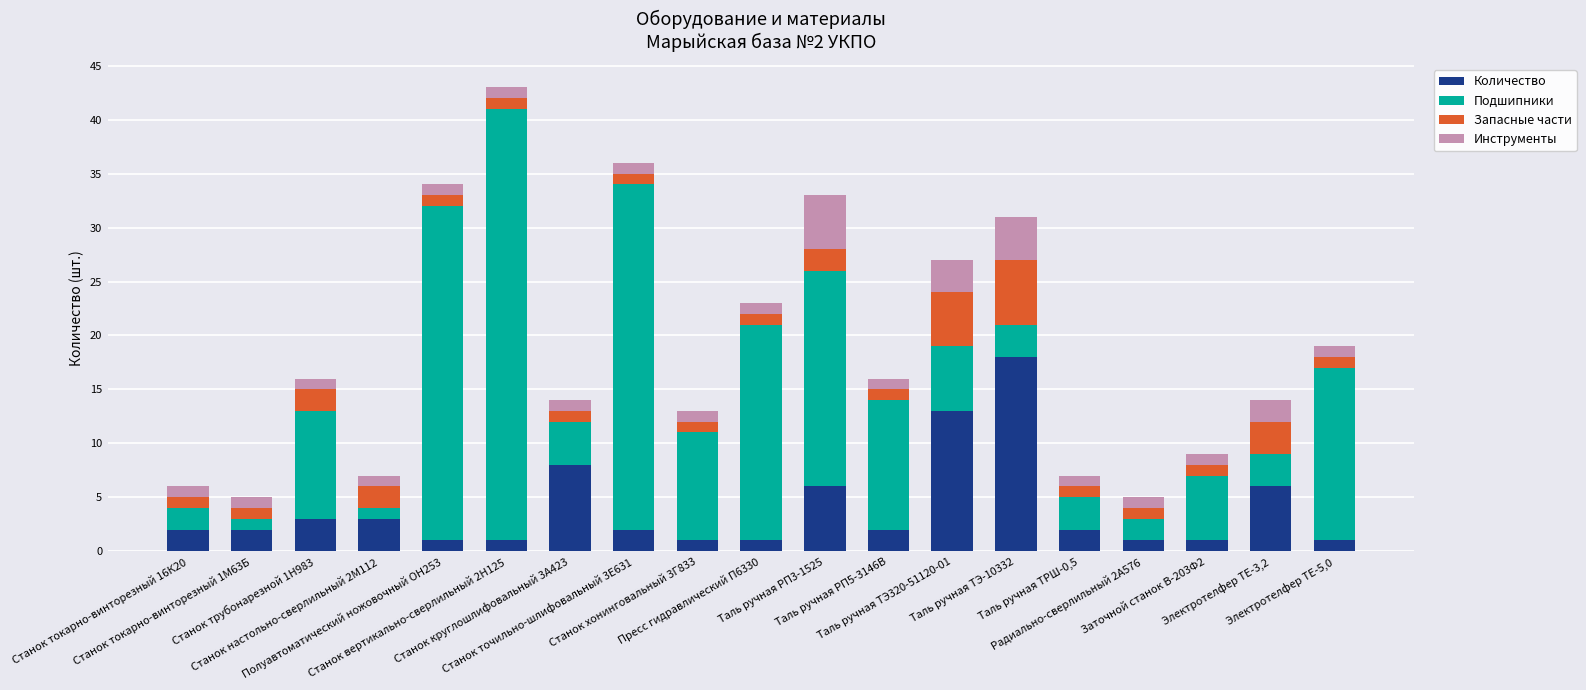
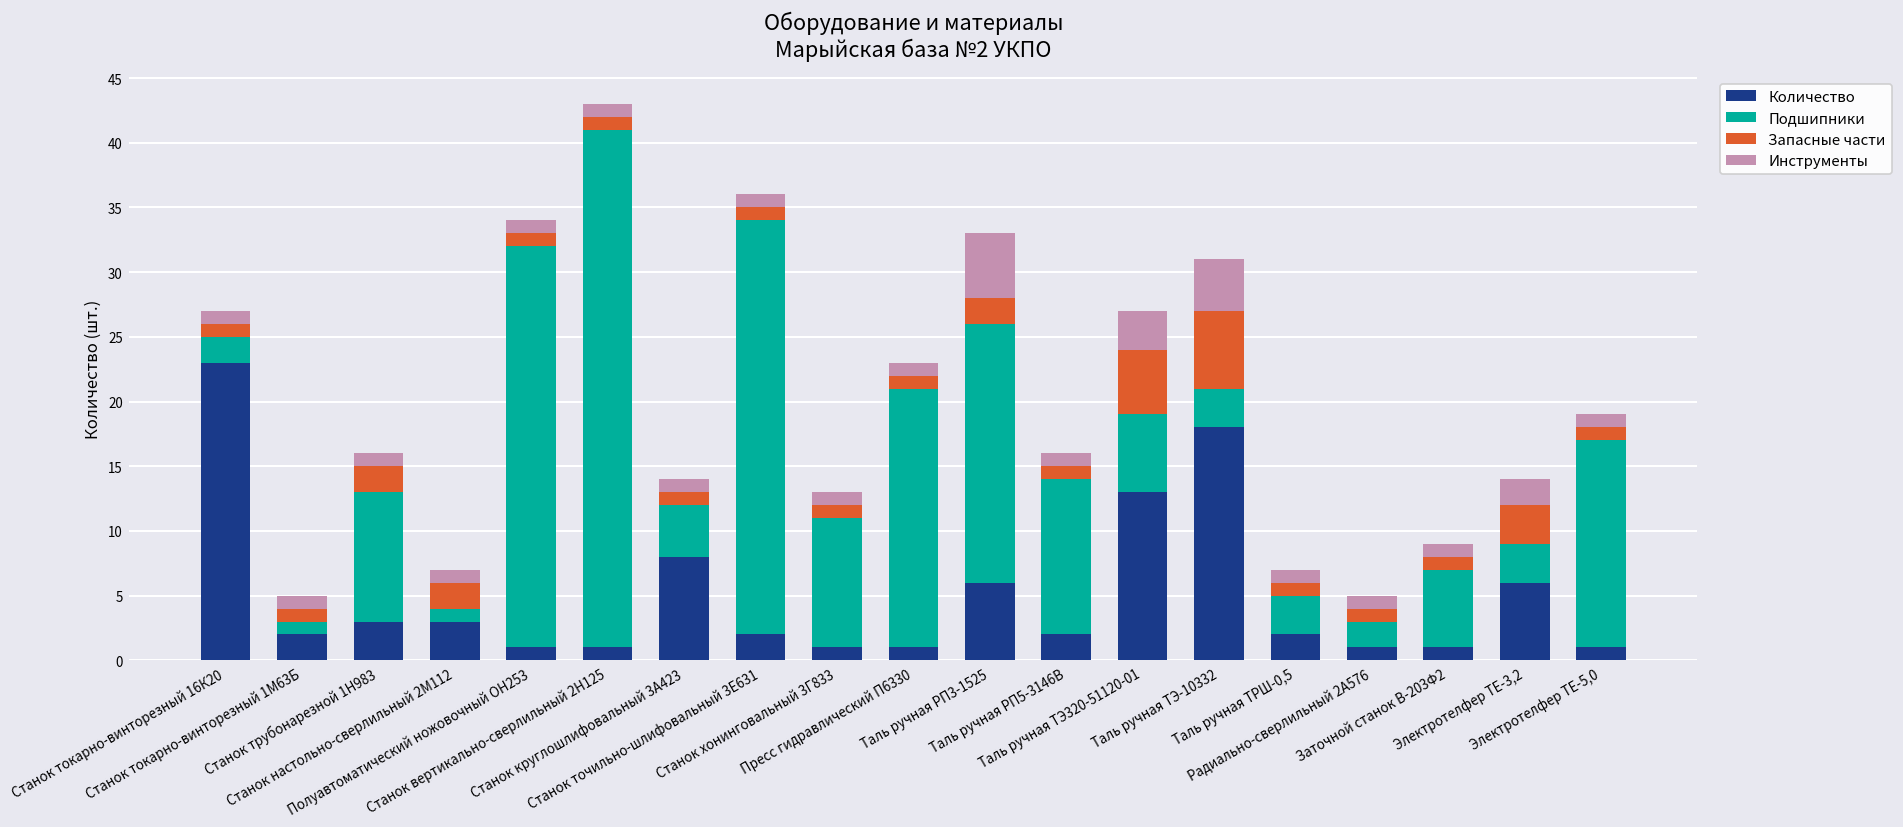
  {
    "Количество": {
-     "Станок токарно-винторезный 16К20": 2,
+     "Станок токарно-винторезный 16К20": 23,
      "Станок токарно-винторезный 1М63Б": 2,
      "Станок трубонарезной 1Н983": 3,
      "Станок настольно-сверлильный 2М112": 3,
      "Полуавтоматический ножовочный ОН253": 1,
      "Станок вертикально-сверлильный 2Н125": 1,
      "Станок круглошлифовальный 3А423": 8,
      "Станок точильно-шлифовальный 3Е631": 2,
      "Станок хонинговальный 3Г833": 1,
      "Пресс гидравлический П6330": 1,
      "Таль ручная РП3-1525": 6,
      "Таль ручная РП5-3146В": 2,
      "Таль ручная ТЭ320-51120-01": 13,
      "Таль ручная ТЭ-10332": 18,
      "Таль ручная ТРШ-0,5": 2,
      "Радиально-сверлильный 2A576": 1,
      "Заточной станок В-203Ф2": 1,
      "Электротелфер ТЕ-3,2": 6,
      "Электротелфер ТЕ-5,0": 1
    },
    "Подшипники": {
      "Станок токарно-винторезный 16К20": 2,
      "Станок токарно-винторезный 1М63Б": 1,
      "Станок трубонарезной 1Н983": 10,
      "Станок настольно-сверлильный 2М112": 1,
      "Полуавтоматический ножовочный ОН253": 31,
      "Станок вертикально-сверлильный 2Н125": 40,
      "Станок круглошлифовальный 3А423": 4,
      "Станок точильно-шлифовальный 3Е631": 32,
      "Станок хонинговальный 3Г833": 10,
      "Пресс гидравлический П6330": 20,
      "Таль ручная РП3-1525": 20,
      "Таль ручная РП5-3146В": 12,
      "Таль ручная ТЭ320-51120-01": 6,
      "Таль ручная ТЭ-10332": 3,
      "Таль ручная ТРШ-0,5": 3,
      "Радиально-сверлильный 2A576": 2,
      "Заточной станок В-203Ф2": 6,
      "Электротелфер ТЕ-3,2": 3,
      "Электротелфер ТЕ-5,0": 16
    },
    "Запасные части": {
      "Станок токарно-винторезный 16К20": 1,
      "Станок токарно-винторезный 1М63Б": 1,
      "Станок трубонарезной 1Н983": 2,
      "Станок настольно-сверлильный 2М112": 2,
      "Полуавтоматический ножовочный ОН253": 1,
      "Станок вертикально-сверлильный 2Н125": 1,
      "Станок круглошлифовальный 3А423": 1,
      "Станок точильно-шлифовальный 3Е631": 1,
      "Станок хонинговальный 3Г833": 1,
      "Пресс гидравлический П6330": 1,
      "Таль ручная РП3-1525": 2,
      "Таль ручная РП5-3146В": 1,
      "Таль ручная ТЭ320-51120-01": 5,
      "Таль ручная ТЭ-10332": 6,
      "Таль ручная ТРШ-0,5": 1,
      "Радиально-сверлильный 2A576": 1,
      "Заточной станок В-203Ф2": 1,
      "Электротелфер ТЕ-3,2": 3,
      "Электротелфер ТЕ-5,0": 1
    },
    "Инструменты": {
      "Станок токарно-винторезный 16К20": 1,
      "Станок токарно-винторезный 1М63Б": 1,
      "Станок трубонарезной 1Н983": 1,
      "Станок настольно-сверлильный 2М112": 1,
      "Полуавтоматический ножовочный ОН253": 1,
      "Станок вертикально-сверлильный 2Н125": 1,
      "Станок круглошлифовальный 3А423": 1,
      "Станок точильно-шлифовальный 3Е631": 1,
      "Станок хонинговальный 3Г833": 1,
      "Пресс гидравлический П6330": 1,
      "Таль ручная РП3-1525": 5,
      "Таль ручная РП5-3146В": 1,
      "Таль ручная ТЭ320-51120-01": 3,
      "Таль ручная ТЭ-10332": 4,
      "Таль ручная ТРШ-0,5": 1,
      "Радиально-сверлильный 2A576": 1,
      "Заточной станок В-203Ф2": 1,
      "Электротелфер ТЕ-3,2": 2,
      "Электротелфер ТЕ-5,0": 1
    }
  }
